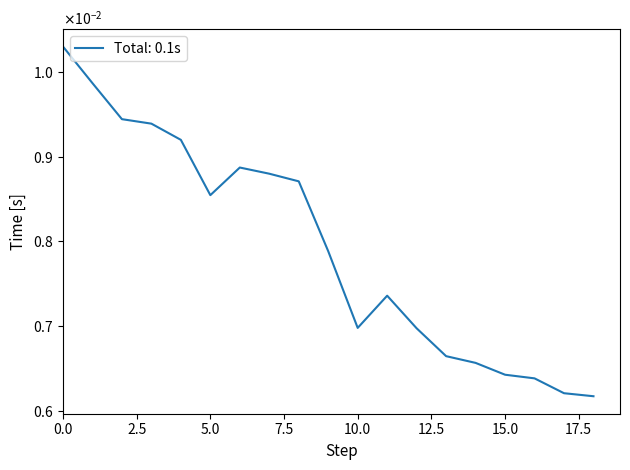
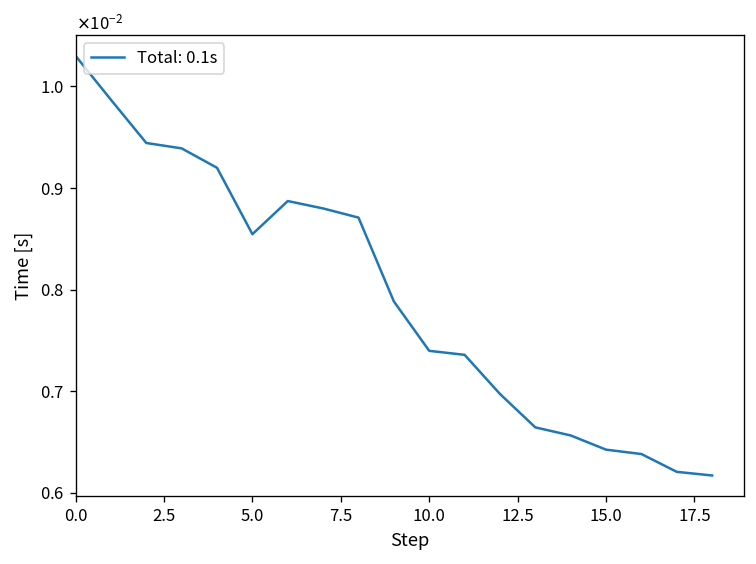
  {
    "0.0": 0.0103,
    "5.0": 0.0085,
-   "10.0": 0.0070,
+   "10.0": 0.0074,
    "15.0": 0.0064
  }
